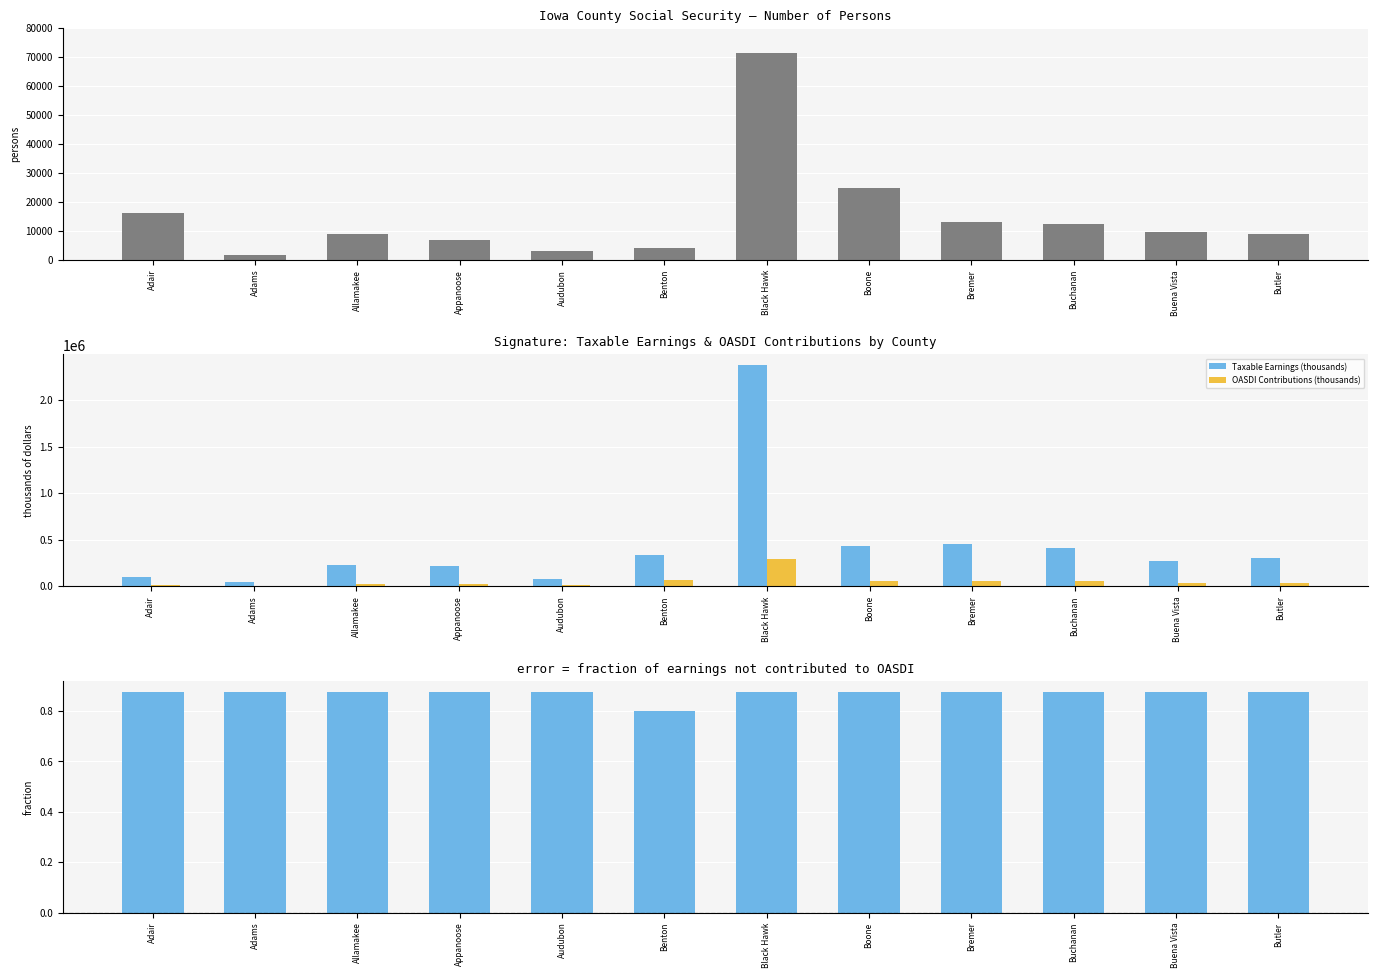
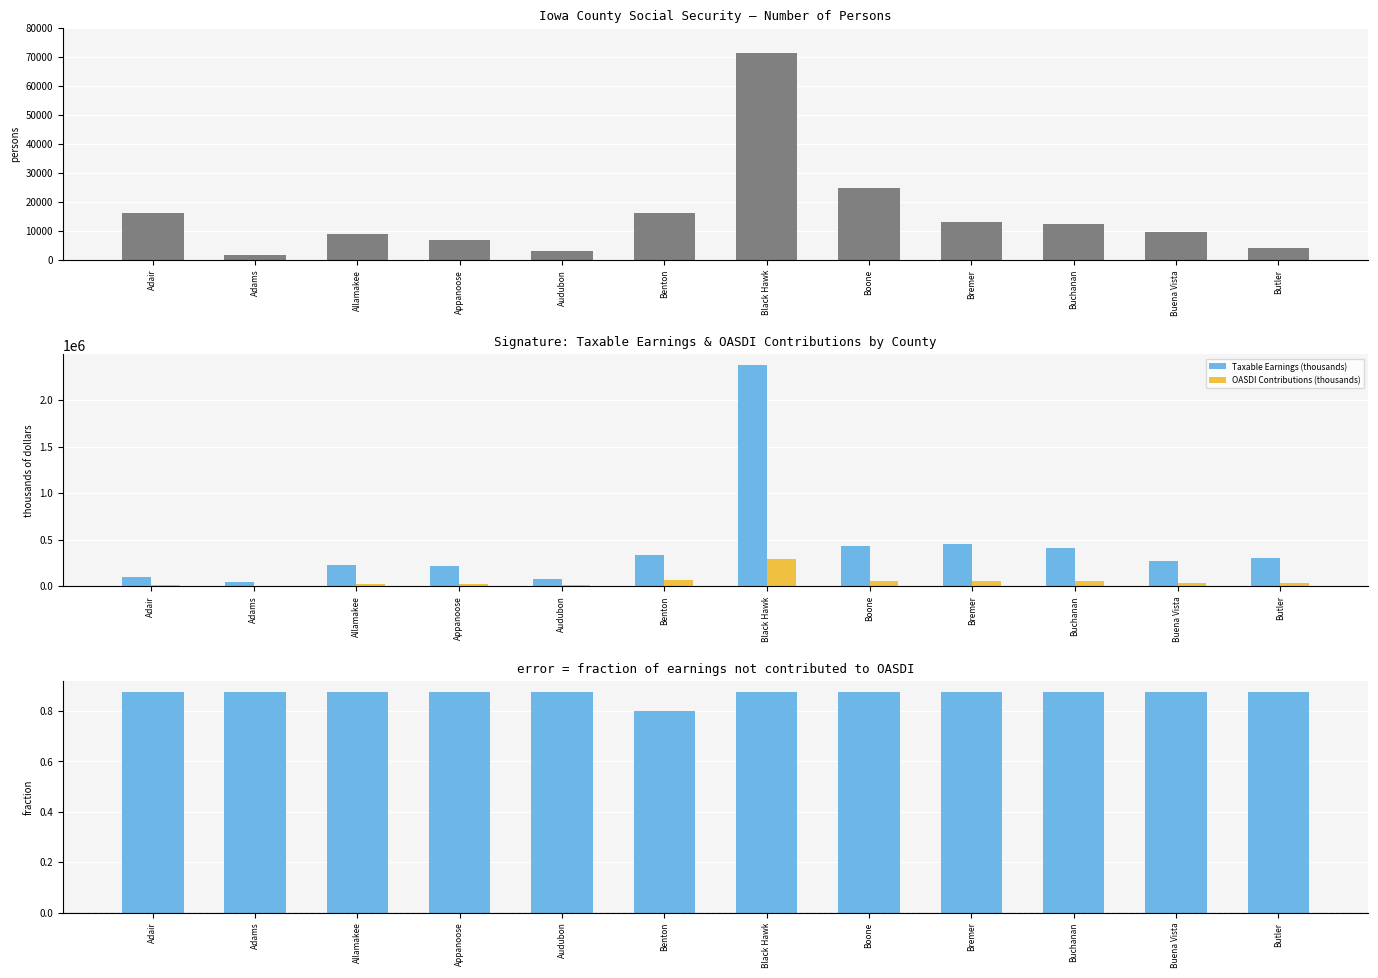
  {
    "Iowa County Social Security — Number of Persons": {
      "Adair": 16000,
      "Adams": 2000,
      "Allamakee": 9000,
      "Appanoose": 7000,
      "Audubon": 3000,
-     "Benton": 4000,
+     "Benton": 16000,
      "Black Hawk": 71000,
      "Boone": 25000,
      "Bremer": 13000,
      "Buchanan": 12000,
      "Buena Vista": 9000,
-     "Butler": 9000
+     "Butler": 4000
    },
    "Signature: Taxable Earnings & OASDI Contributions by County": {
      "Taxable Earnings (thousands)": {
        "Adair": 100000,
        "Adams": 0,
        "Allamakee": 200000,
        "Appanoose": 200000,
        "Audubon": 100000,
        "Benton": 300000,
        "Black Hawk": 2400000,
        "Boone": 400000,
        "Bremer": 400000,
        "Buchanan": 400000,
        "Buena Vista": 300000,
        "Butler": 300000
      },
      "OASDI Contributions (thousands)": {
        "Allamakee": 0,
        "Appanoose": 0,
        "Benton": 100000,
        "Black Hawk": 300000,
        "Boone": 100000,
        "Bremer": 100000,
        "Buchanan": 100000,
        "Buena Vista": 0,
        "Butler": 0
      }
    },
    "error = fraction of earnings not contributed to OASDI": {
      "Adair": 0.88,
      "Adams": 0.88,
      "Allamakee": 0.88,
      "Appanoose": 0.88,
      "Audubon": 0.88,
      "Benton": 0.80,
      "Black Hawk": 0.88,
      "Boone": 0.88,
      "Bremer": 0.88,
      "Buchanan": 0.88,
      "Buena Vista": 0.88,
      "Butler": 0.88
    }
  }
